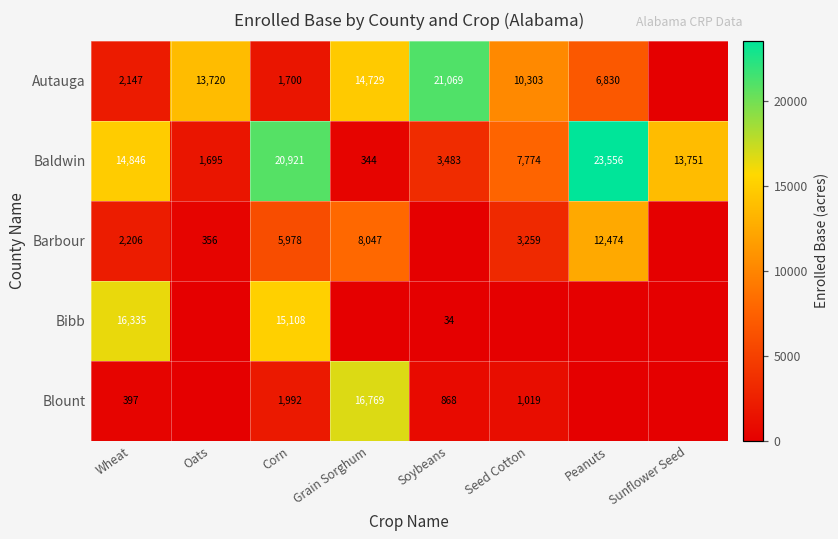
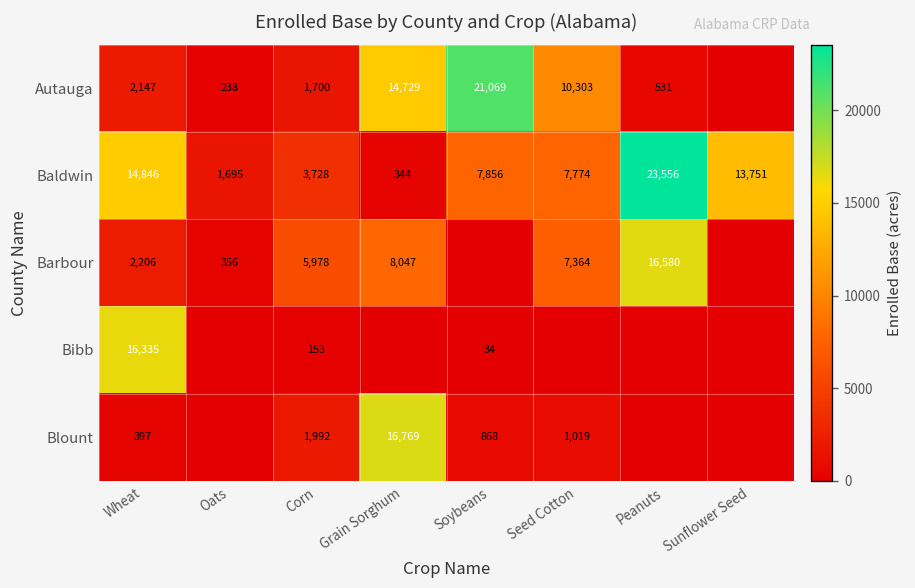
  {
    "Autauga": {
      "Wheat": "2,147",
-     "Oats": "13,720",
+     "Oats": "238",
      "Corn": "1,700",
      "Grain Sorghum": "14,729",
      "Soybeans": "21,069",
      "Seed Cotton": "10,303",
-     "Peanuts": "6,830"
+     "Peanuts": "531"
    },
    "Baldwin": {
      "Wheat": "14,846",
      "Oats": "1,695",
-     "Corn": "20,921",
+     "Corn": "3,728",
      "Grain Sorghum": "344",
-     "Soybeans": "3,483",
+     "Soybeans": "7,856",
      "Seed Cotton": "7,774",
      "Peanuts": "23,556",
      "Sunflower Seed": "13,751"
    },
    "Barbour": {
      "Wheat": "2,206",
      "Oats": "356",
      "Corn": "5,978",
      "Grain Sorghum": "8,047",
-     "Seed Cotton": "3,259",
-     "Peanuts": "12,474"
+     "Seed Cotton": "7,364",
+     "Peanuts": "16,580"
    },
    "Bibb": {
      "Wheat": "16,335",
-     "Corn": "15,108",
+     "Corn": "153",
      "Soybeans": "34"
    },
    "Blount": {
      "Wheat": "397",
      "Corn": "1,992",
      "Grain Sorghum": "16,769",
      "Soybeans": "868",
      "Seed Cotton": "1,019"
    }
  }
